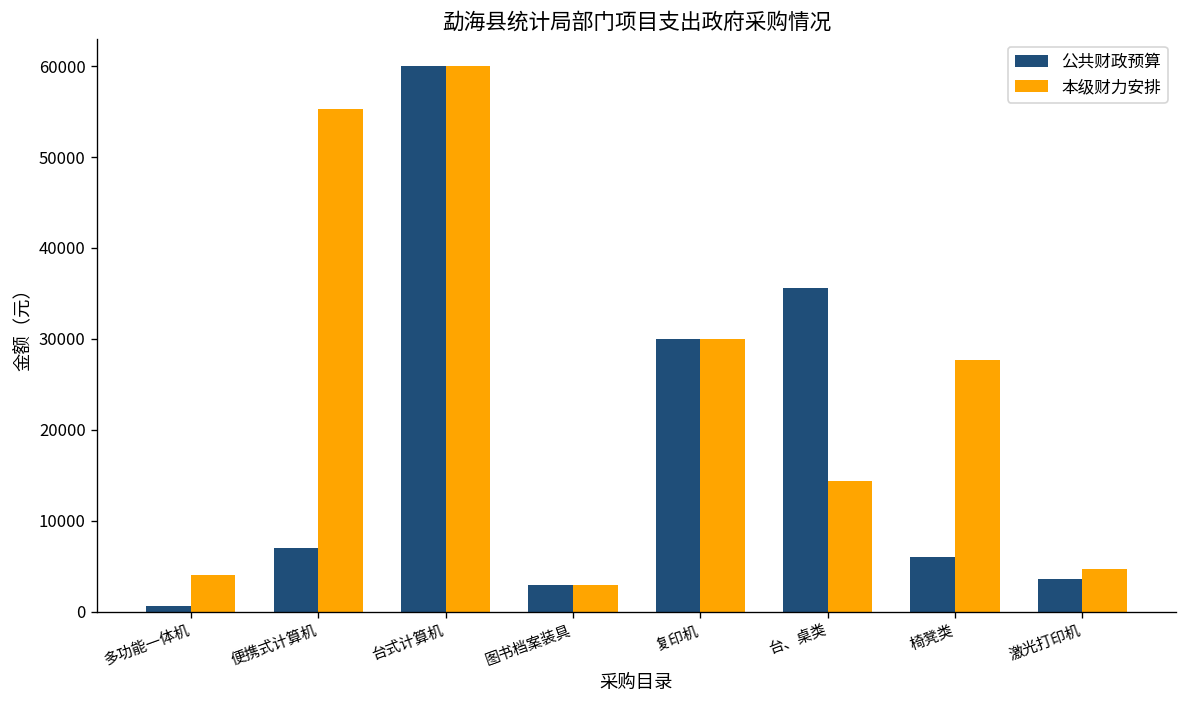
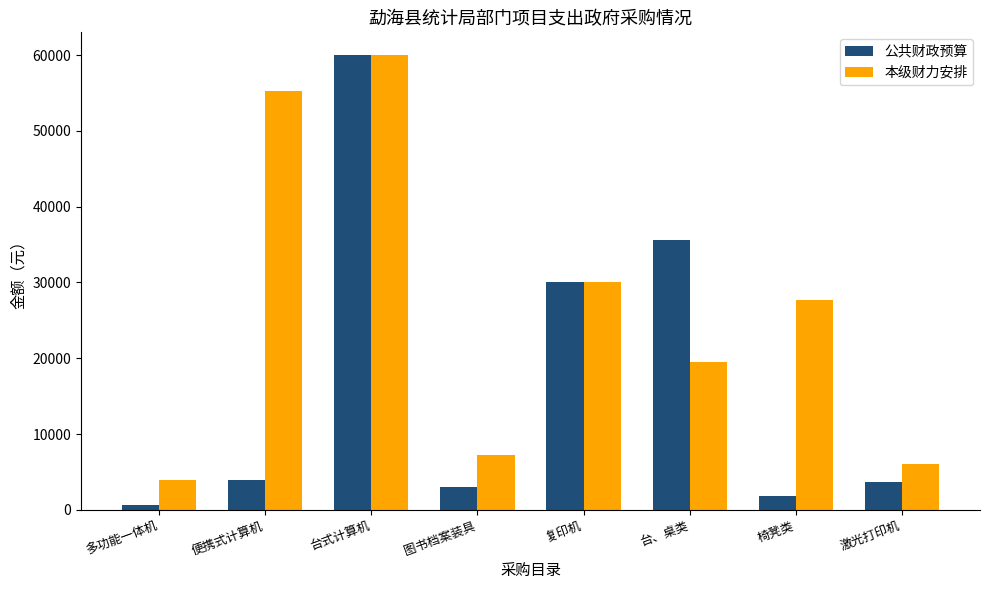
  {
    "公共财政预算": {
      "多功能一体机": 1000,
-     "便携式计算机": 7000,
+     "便携式计算机": 4000,
      "台式计算机": 60000,
      "图书档案装具": 3000,
      "复印机": 30000,
      "台、桌类": 36000,
-     "椅凳类": 6000,
+     "椅凳类": 2000,
      "激光打印机": 4000
    },
    "本级财力安排": {
      "多功能一体机": 4000,
      "便携式计算机": 55000,
      "台式计算机": 60000,
-     "图书档案装具": 3000,
+     "图书档案装具": 7000,
      "复印机": 30000,
-     "台、桌类": 14000,
+     "台、桌类": 19000,
      "椅凳类": 28000,
-     "激光打印机": 5000
+     "激光打印机": 6000
    }
  }
